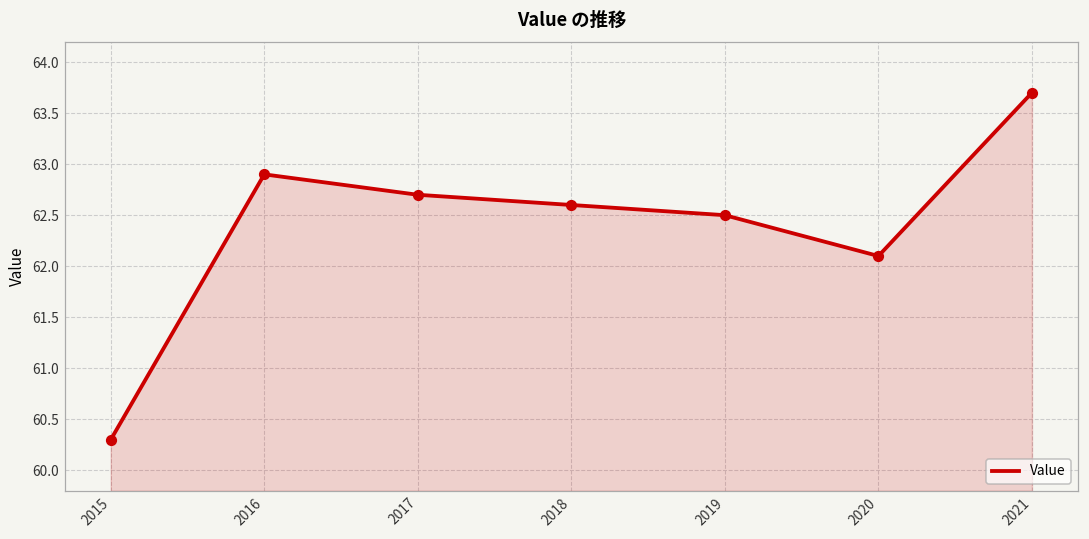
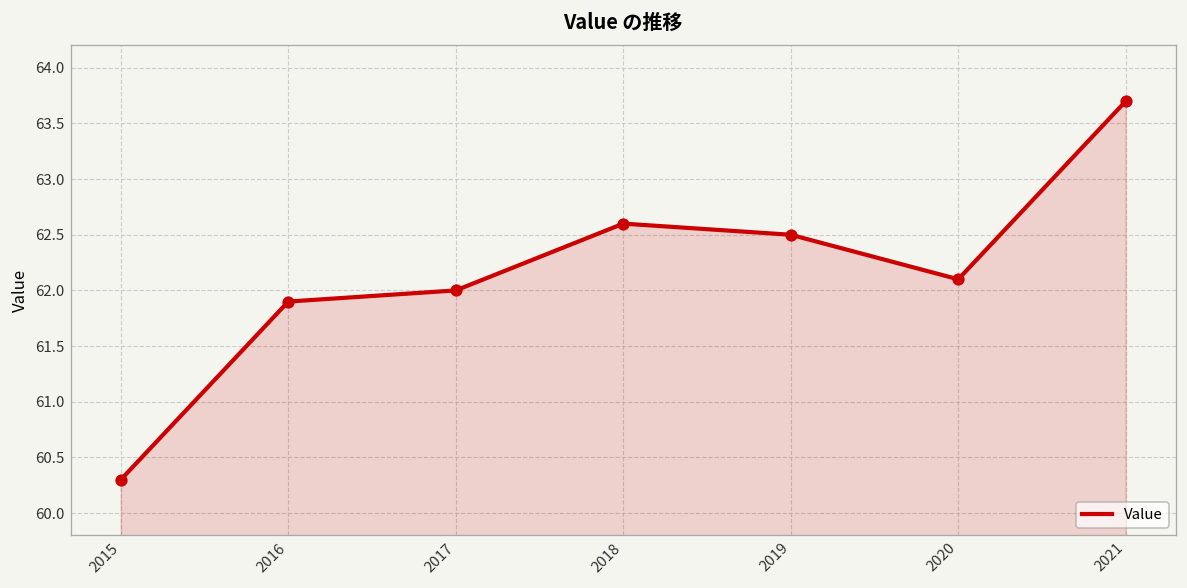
  {
    "2015": 60.3,
-   "2016": 62.9,
-   "2017": 62.7,
+   "2016": 61.9,
+   "2017": 62.0,
    "2018": 62.6,
    "2019": 62.5,
    "2020": 62.1,
    "2021": 63.7
  }
